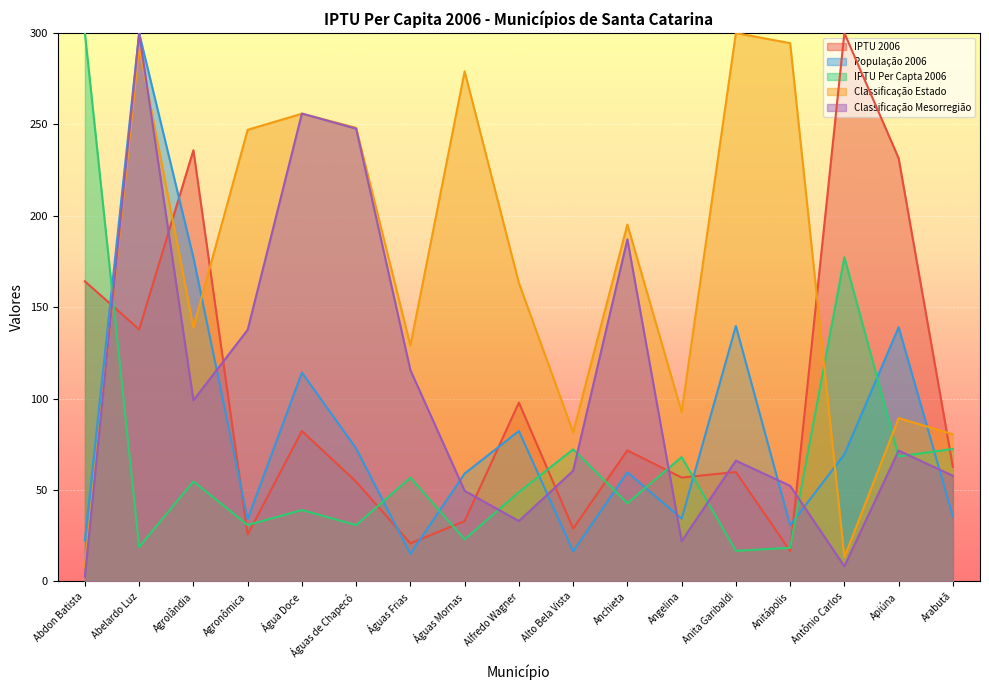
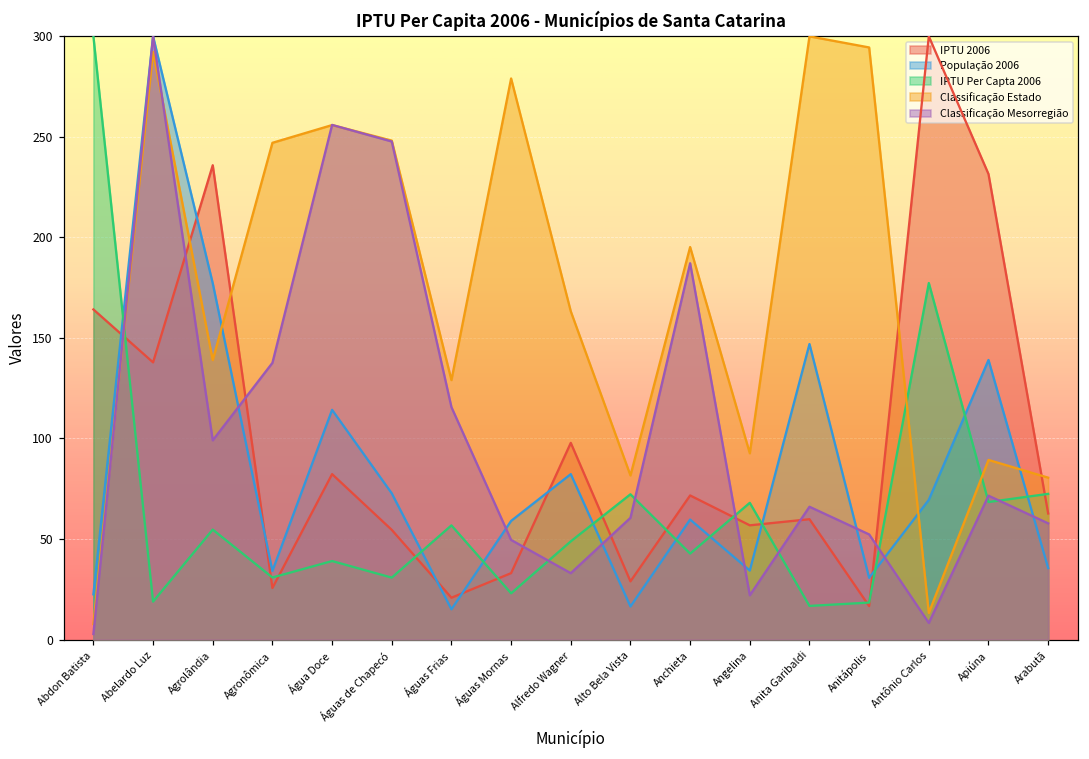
  {
    "IPTU 2006": {
      "Abdon Batista": 164,
      "Abelardo Luz": 138,
      "Agrolândia": 236,
      "Agronômica": 26,
      "Água Doce": 82,
      "Águas de Chapecó": 55,
      "Águas Frias": 21,
      "Águas Mornas": 33,
      "Alfredo Wagner": 98,
      "Alto Bela Vista": 29,
      "Anchieta": 72,
      "Angelina": 57,
      "Anita Garibaldi": 60,
      "Anitápolis": 17,
      "Antônio Carlos": 300,
      "Apiúna": 232,
      "Arabutã": 63
    },
    "População 2006": {
      "Abdon Batista": 22,
      "Agrolândia": 177,
      "Agronômica": 34,
      "Água Doce": 114,
      "Águas de Chapecó": 73,
      "Águas Frias": 15,
      "Águas Mornas": 59,
      "Alfredo Wagner": 82,
      "Alto Bela Vista": 16,
      "Anchieta": 60,
      "Angelina": 34,
-     "Anita Garibaldi": 140,
+     "Anita Garibaldi": 147,
      "Anitápolis": 31,
      "Antônio Carlos": 70,
      "Apiúna": 139,
      "Arabutã": 36
    },
    "IPTU Per Capta 2006": {
      "Abdon Batista": 300,
      "Abelardo Luz": 19,
      "Agrolândia": 55,
      "Agronômica": 31,
      "Água Doce": 39,
      "Águas de Chapecó": 31,
      "Águas Frias": 57,
      "Águas Mornas": 23,
      "Alfredo Wagner": 49,
      "Alto Bela Vista": 72,
      "Anchieta": 43,
      "Angelina": 68,
      "Anita Garibaldi": 17,
      "Anitápolis": 18,
      "Antônio Carlos": 177,
      "Apiúna": 68,
      "Arabutã": 72
    },
    "Classificação Estado": {
      "Abdon Batista": 8,
      "Abelardo Luz": 292,
      "Agrolândia": 139,
      "Agronômica": 247,
      "Águas Frias": 129,
      "Águas Mornas": 279,
      "Alfredo Wagner": 163,
      "Alto Bela Vista": 82,
      "Anchieta": 195,
      "Angelina": 93,
      "Anita Garibaldi": 300,
      "Anitápolis": 294,
      "Antônio Carlos": 13,
      "Apiúna": 89,
      "Arabutã": 81
    },
    "Classificação Mesorregião": {
      "Abdon Batista": 3,
      "Agrolândia": 99,
      "Agronômica": 138,
      "Águas Frias": 116,
      "Águas Mornas": 50,
      "Alfredo Wagner": 33,
      "Alto Bela Vista": 61,
      "Anchieta": 187,
      "Angelina": 22,
      "Anita Garibaldi": 66,
      "Anitápolis": 52,
      "Antônio Carlos": 8,
      "Apiúna": 72,
      "Arabutã": 58
    }
  }
